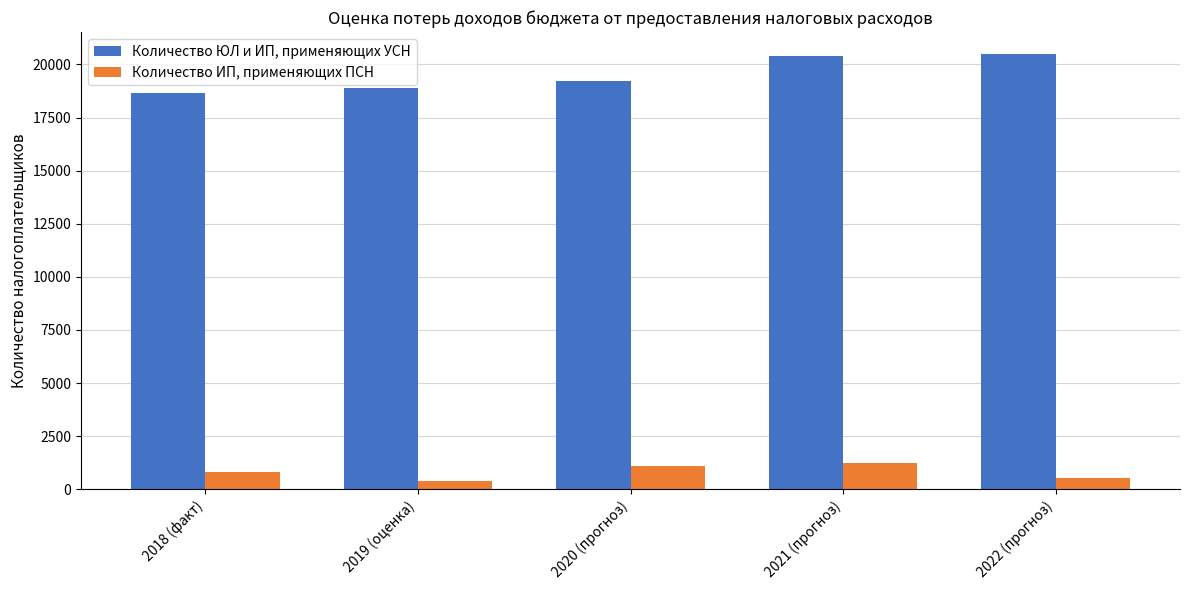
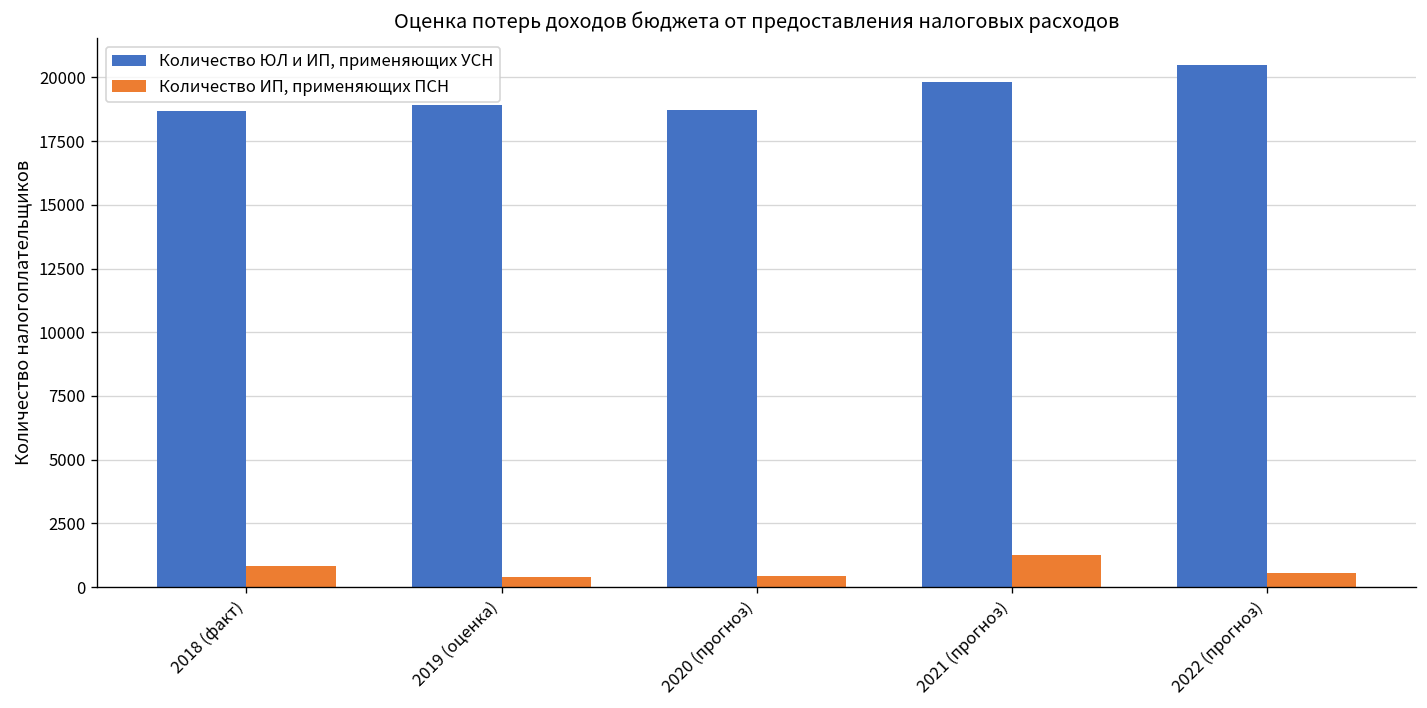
  {
    "Количество ЮЛ и ИП, применяющих УСН": {
      "2018 (факт)": 18700,
      "2019 (оценка)": 18900,
-     "2020 (прогноз)": 19200,
-     "2021 (прогноз)": 20400,
+     "2020 (прогноз)": 18700,
+     "2021 (прогноз)": 19800,
      "2022 (прогноз)": 20500
    },
    "Количество ИП, применяющих ПСН": {
      "2018 (факт)": 800,
      "2019 (оценка)": 400,
-     "2020 (прогноз)": 1100,
+     "2020 (прогноз)": 500,
      "2021 (прогноз)": 1300,
      "2022 (прогноз)": 500
    }
  }
